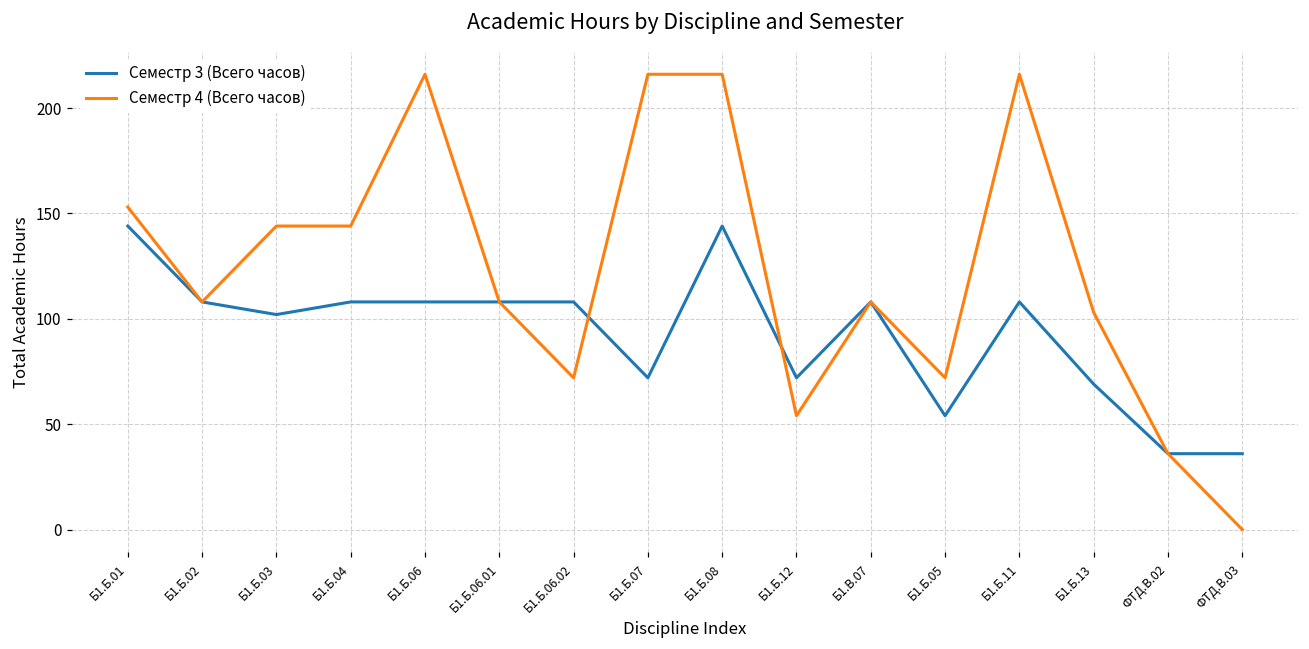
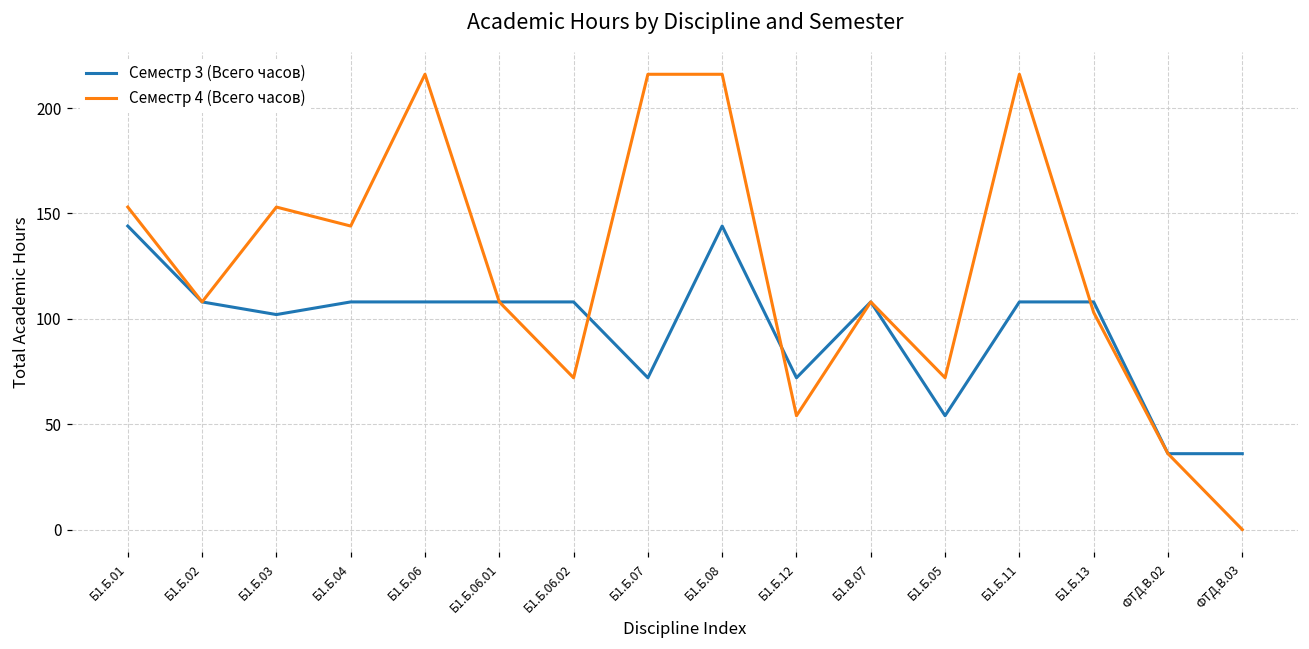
  {
    "Семестр 3 (Всего часов)": {
      "Б1.Б.01": 144,
      "Б1.Б.03": 102,
      "Б1.Б.04": 108,
      "Б1.Б.06": 108,
      "Б1.Б.06.02": 108,
      "Б1.Б.07": 72,
      "Б1.Б.08": 144,
      "Б1.Б.12": 72,
      "Б1.Б.05": 54,
      "Б1.Б.11": 108,
-     "Б1.Б.13": 69,
+     "Б1.Б.13": 108,
      "ФТД.В.03": 36
    },
    "Семестр 4 (Всего часов)": {
      "Б1.Б.01": 153,
-     "Б1.Б.03": 144,
+     "Б1.Б.03": 153,
      "Б1.Б.04": 144,
      "Б1.Б.06": 216,
      "Б1.Б.06.02": 72,
      "Б1.Б.07": 216,
      "Б1.Б.08": 216,
      "Б1.Б.12": 54,
      "Б1.Б.05": 72,
      "Б1.Б.11": 216,
      "Б1.Б.13": 103,
      "ФТД.В.03": 0
    }
  }
